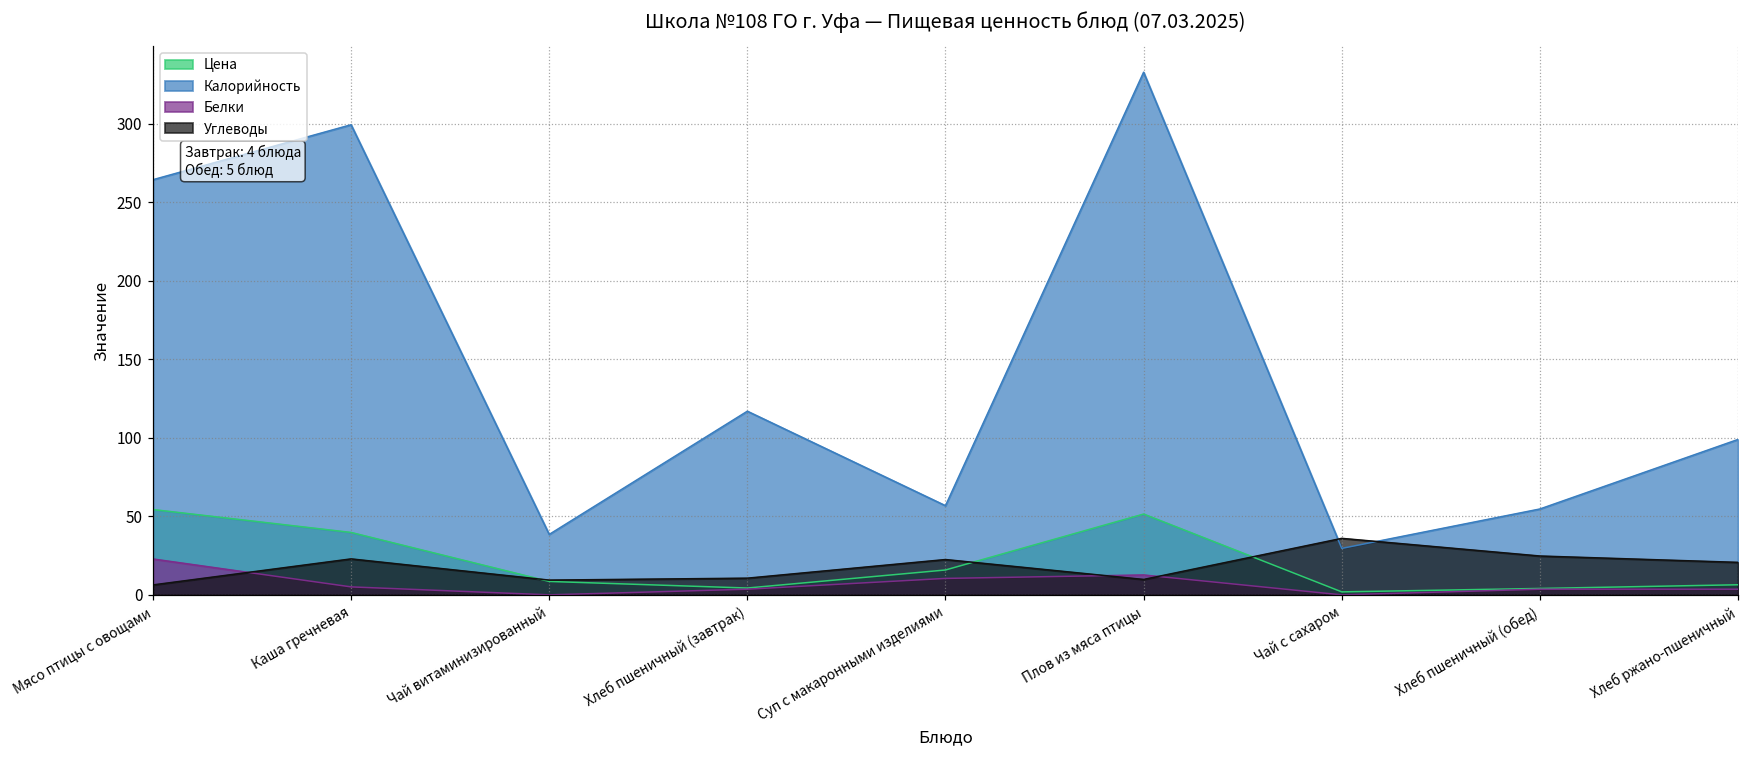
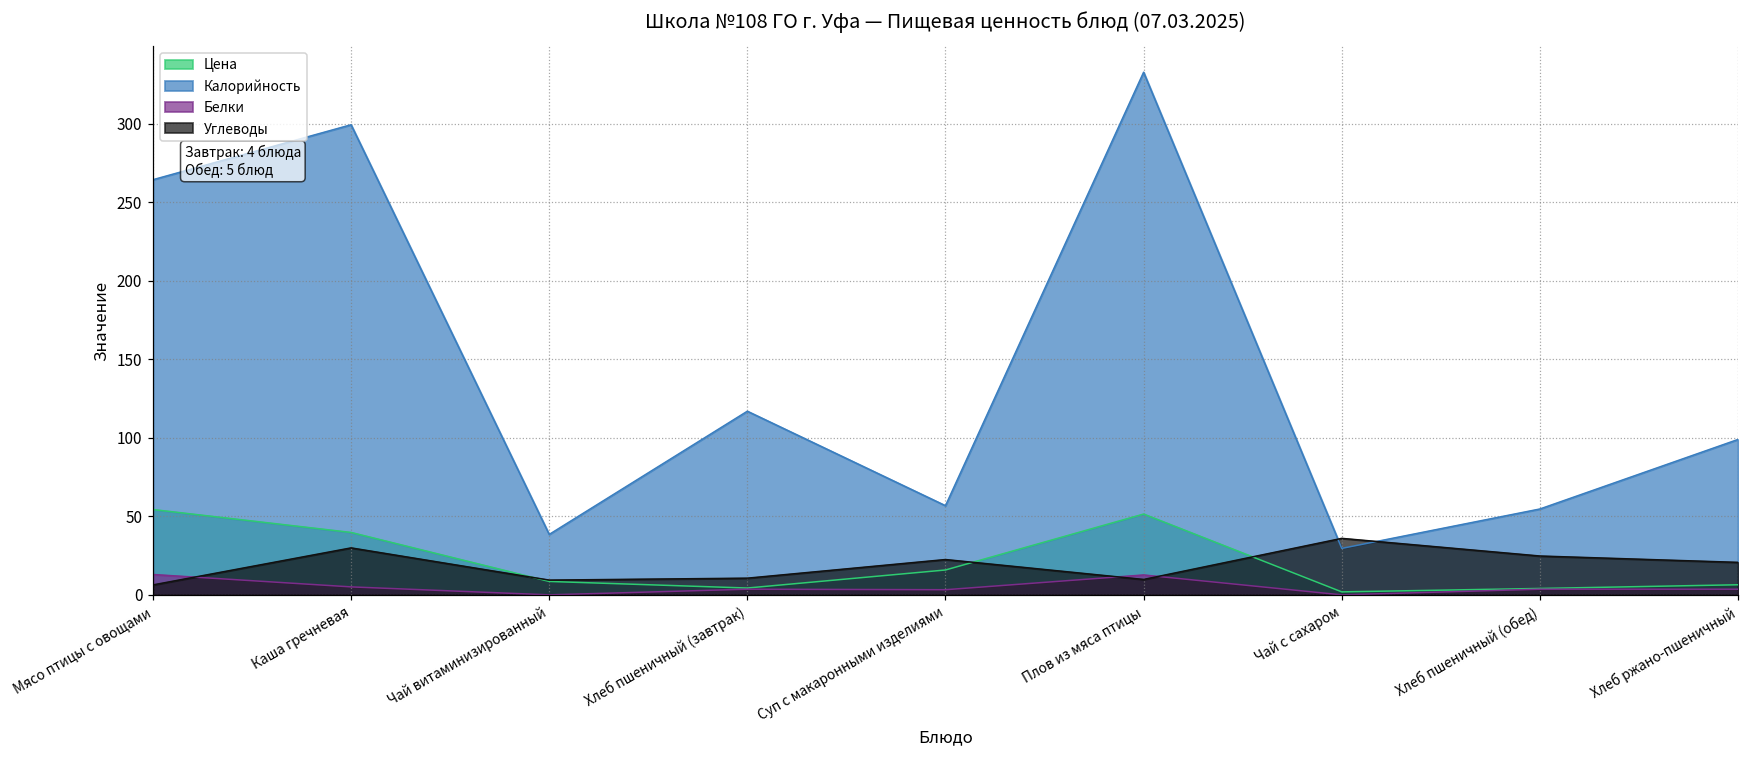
  {
    "Цена": {
      "Мясо птицы с овощами": 54,
      "Каша гречневая": 40,
      "Суп с макаронными изделиями": 16,
      "Плов из мяса птицы": 51,
      "Чай с сахаром": 2,
      "Хлеб ржано-пшеничный": 6
    },
    "Калорийность": {
      "Мясо птицы с овощами": 264,
      "Каша гречневая": 300,
      "Чай витаминизированный": 39,
      "Хлеб пшеничный (завтрак)": 117,
      "Суп с макаронными изделиями": 57,
      "Плов из мяса птицы": 333,
      "Чай с сахаром": 30,
      "Хлеб пшеничный (обед)": 55,
      "Хлеб ржано-пшеничный": 99
    },
    "Белки": {
-     "Мясо птицы с овощами": 23,
+     "Мясо птицы с овощами": 13,
      "Каша гречневая": 5,
      "Чай витаминизированный": 0,
-     "Суп с макаронными изделиями": 10,
+     "Суп с макаронными изделиями": 3,
      "Плов из мяса птицы": 13,
      "Чай с сахаром": 0,
      "Хлеб ржано-пшеничный": 4
    },
    "Углеводы": {
      "Мясо птицы с овощами": 6,
-     "Каша гречневая": 23,
+     "Каша гречневая": 30,
      "Хлеб пшеничный (завтрак)": 11,
      "Суп с макаронными изделиями": 23,
      "Плов из мяса птицы": 10,
      "Чай с сахаром": 36,
      "Хлеб пшеничный (обед)": 25,
      "Хлеб ржано-пшеничный": 21
    }
  }
